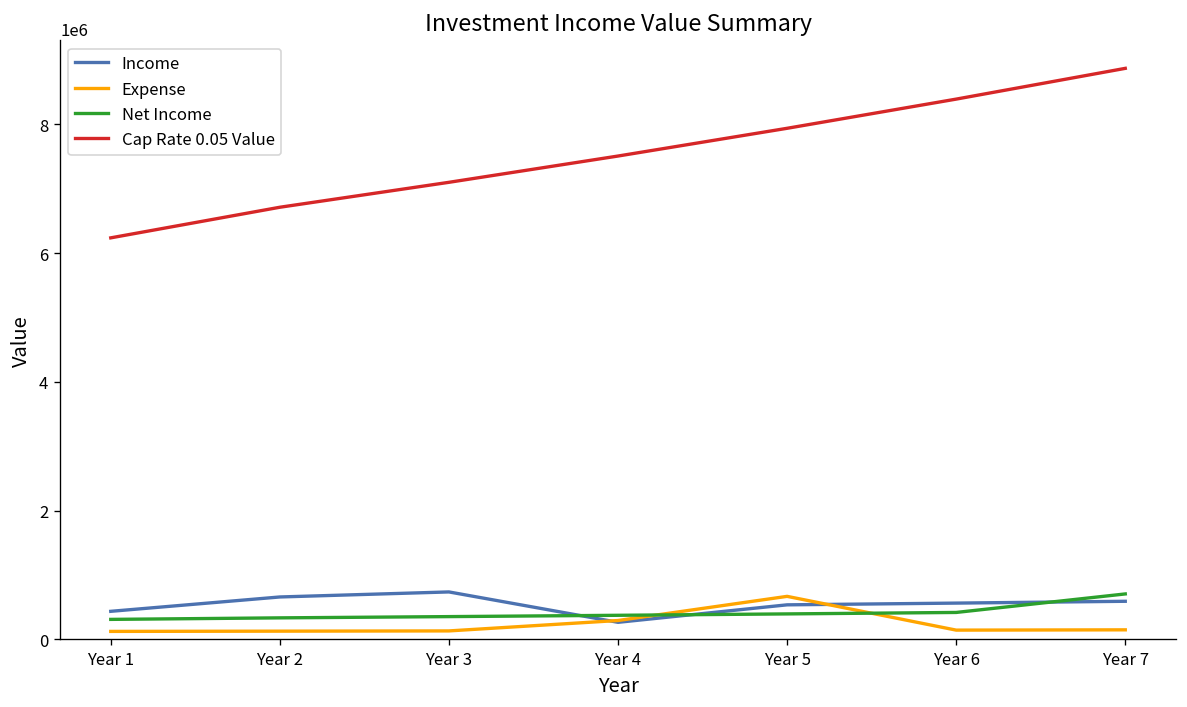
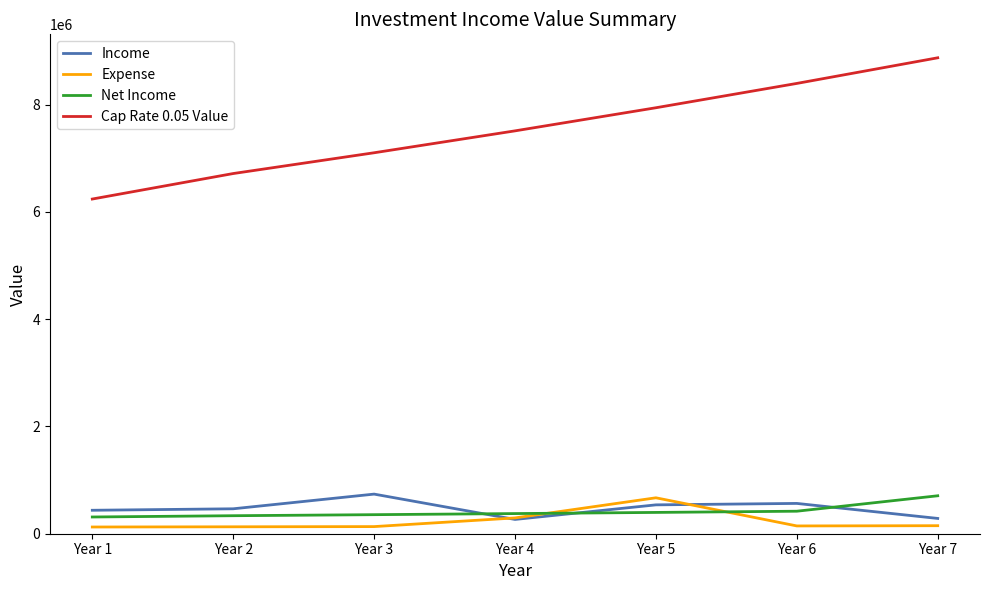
  {
    "Income": {
      "Year 1": 400000,
-     "Year 2": 700000,
+     "Year 2": 500000,
      "Year 3": 700000,
      "Year 5": 500000,
      "Year 6": 600000,
-     "Year 7": 600000
+     "Year 7": 300000
    },
    "Expense": {
      "Year 1": 100000,
      "Year 2": 100000,
      "Year 3": 100000,
      "Year 5": 700000,
      "Year 6": 100000,
      "Year 7": 100000
    },
    "Net Income": {
      "Year 1": 300000,
      "Year 2": 300000,
      "Year 3": 400000,
      "Year 4": 400000,
      "Year 5": 400000,
      "Year 6": 400000,
      "Year 7": 700000
    },
    "Cap Rate 0.05 Value": {
      "Year 1": 6200000,
      "Year 2": 6700000,
      "Year 3": 7100000,
      "Year 4": 7500000,
      "Year 5": 7900000,
      "Year 6": 8400000,
      "Year 7": 8900000
    }
  }
